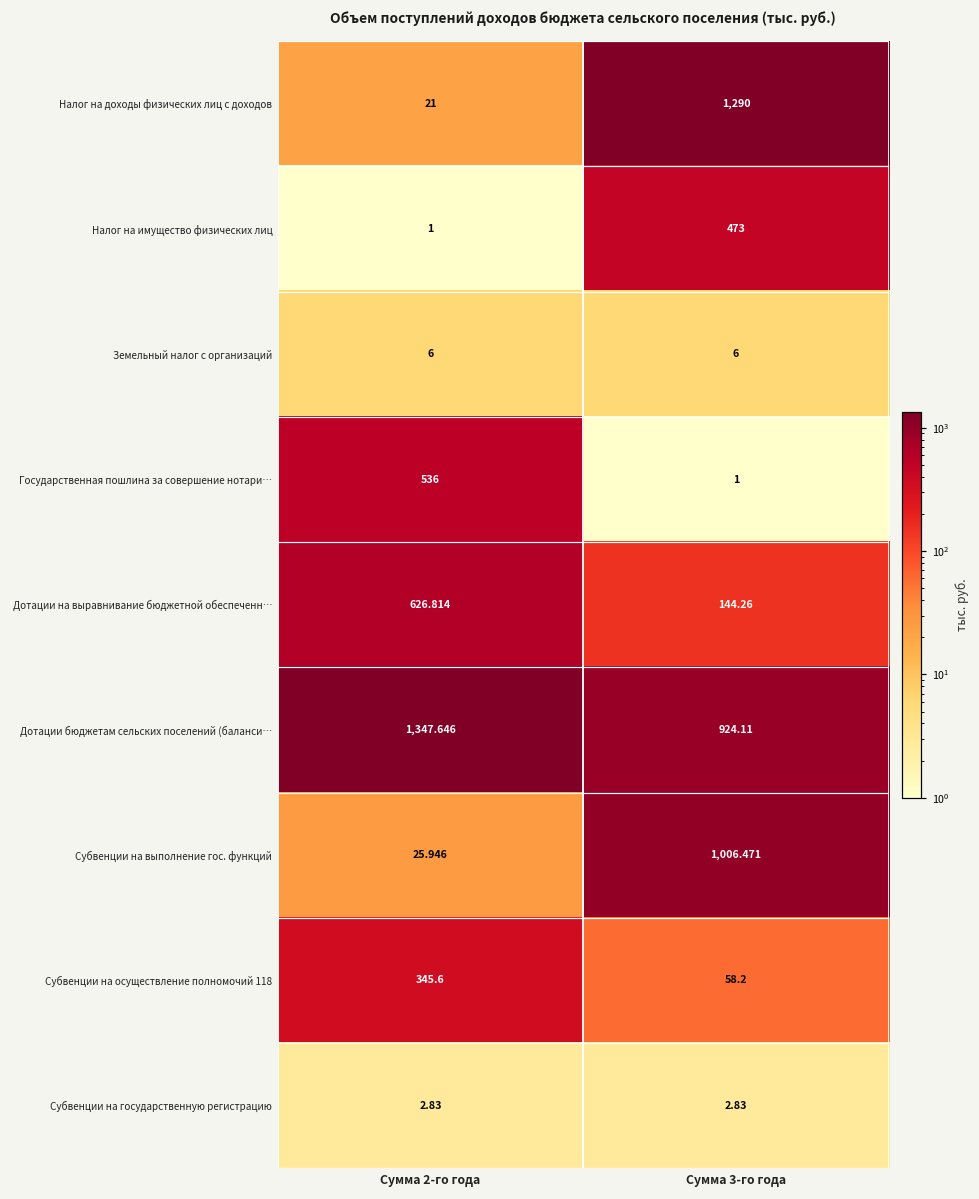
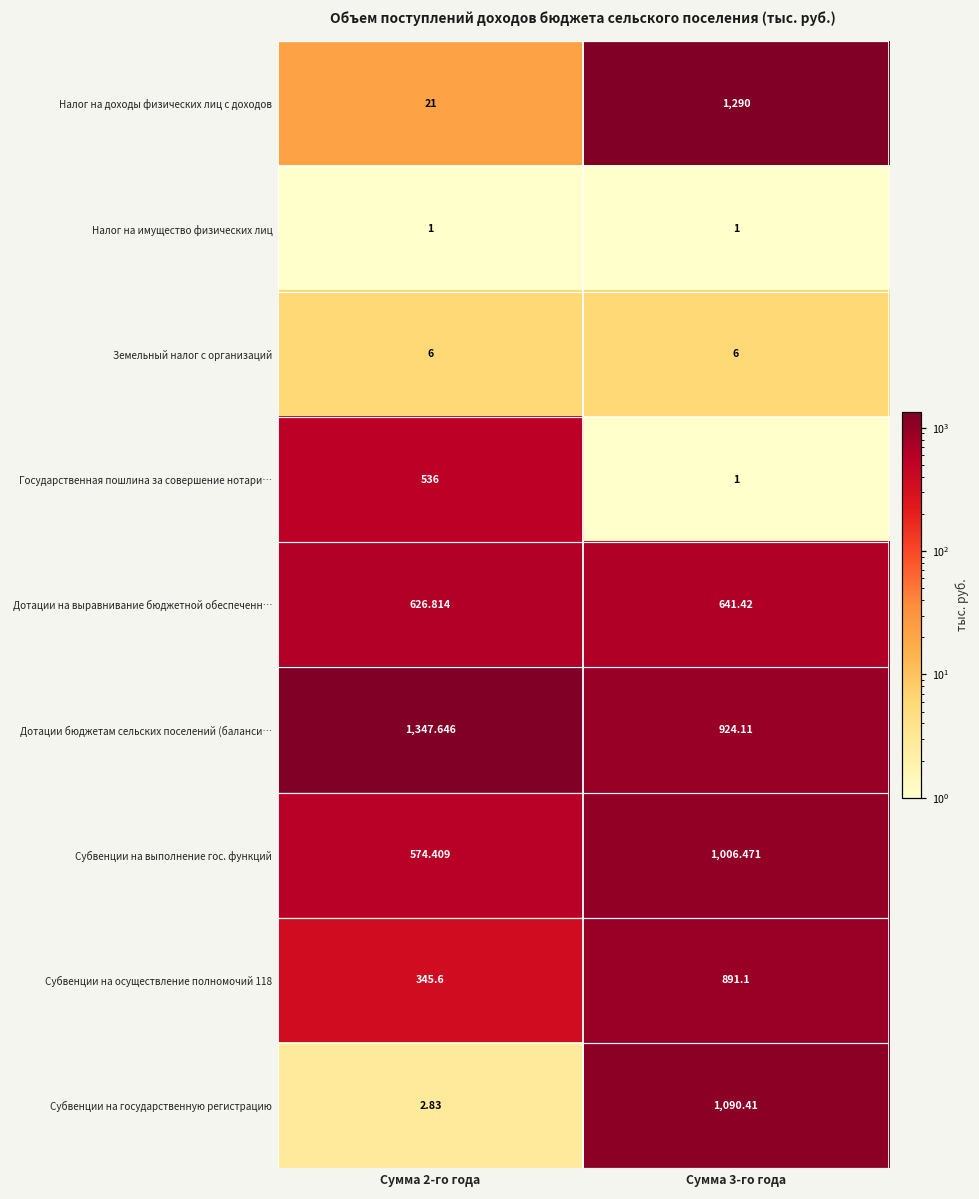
  {
    "Налог на доходы физических лиц с доходов": {
      "Сумма 2-го года": "21",
      "Сумма 3-го года": "1,290"
    },
    "Налог на имущество физических лиц": {
      "Сумма 2-го года": "1",
-     "Сумма 3-го года": "473"
+     "Сумма 3-го года": "1"
    },
    "Земельный налог с организаций": {
      "Сумма 2-го года": "6",
      "Сумма 3-го года": "6"
    },
    "Государственная пошлина за совершение нотари…": {
      "Сумма 2-го года": "536",
      "Сумма 3-го года": "1"
    },
    "Дотации на выравнивание бюджетной обеспеченн…": {
      "Сумма 2-го года": "626.814",
-     "Сумма 3-го года": "144.26"
+     "Сумма 3-го года": "641.42"
    },
    "Дотации бюджетам сельских поселений (баланси…": {
      "Сумма 2-го года": "1,347.646",
      "Сумма 3-го года": "924.11"
    },
    "Субвенции на выполнение гос. функций": {
-     "Сумма 2-го года": "25.946",
+     "Сумма 2-го года": "574.409",
      "Сумма 3-го года": "1,006.471"
    },
    "Субвенции на осуществление полномочий 118": {
      "Сумма 2-го года": "345.6",
-     "Сумма 3-го года": "58.2"
+     "Сумма 3-го года": "891.1"
    },
    "Субвенции на государственную регистрацию": {
      "Сумма 2-го года": "2.83",
-     "Сумма 3-го года": "2.83"
+     "Сумма 3-го года": "1,090.41"
    }
  }
